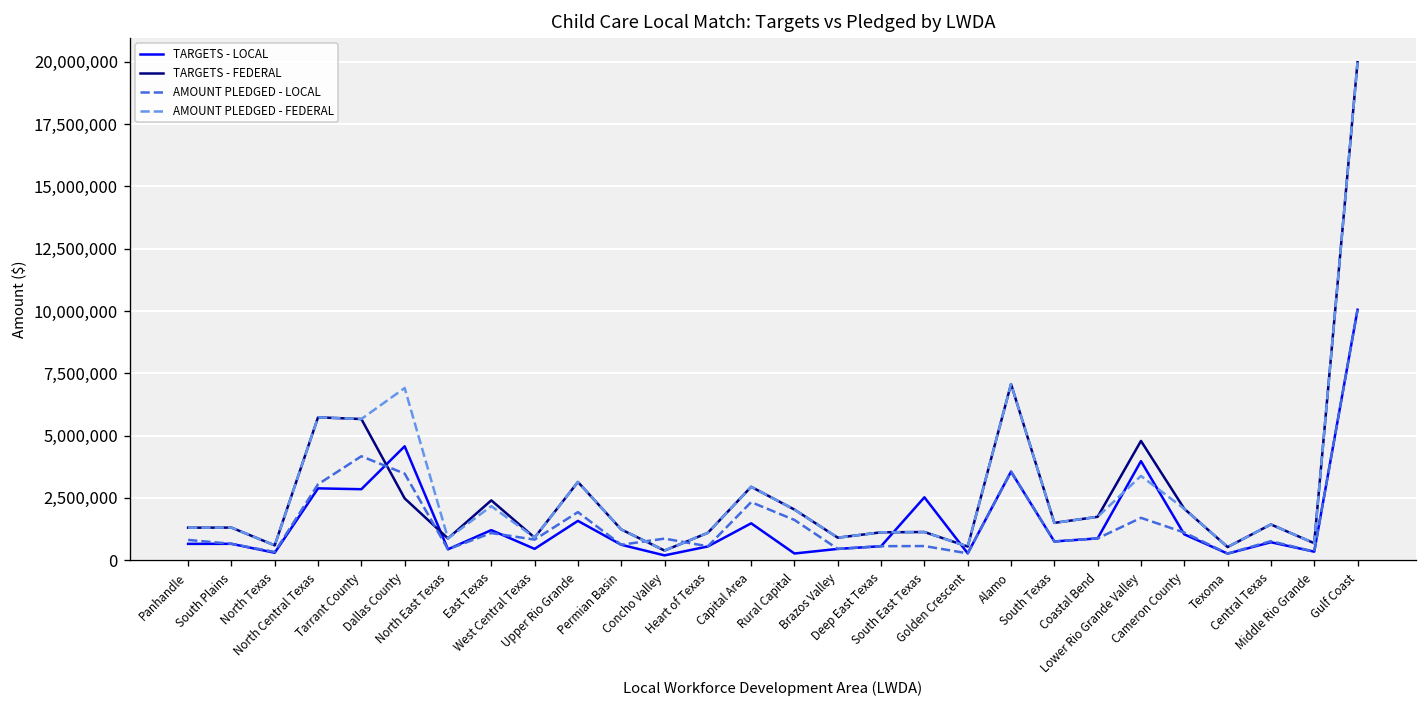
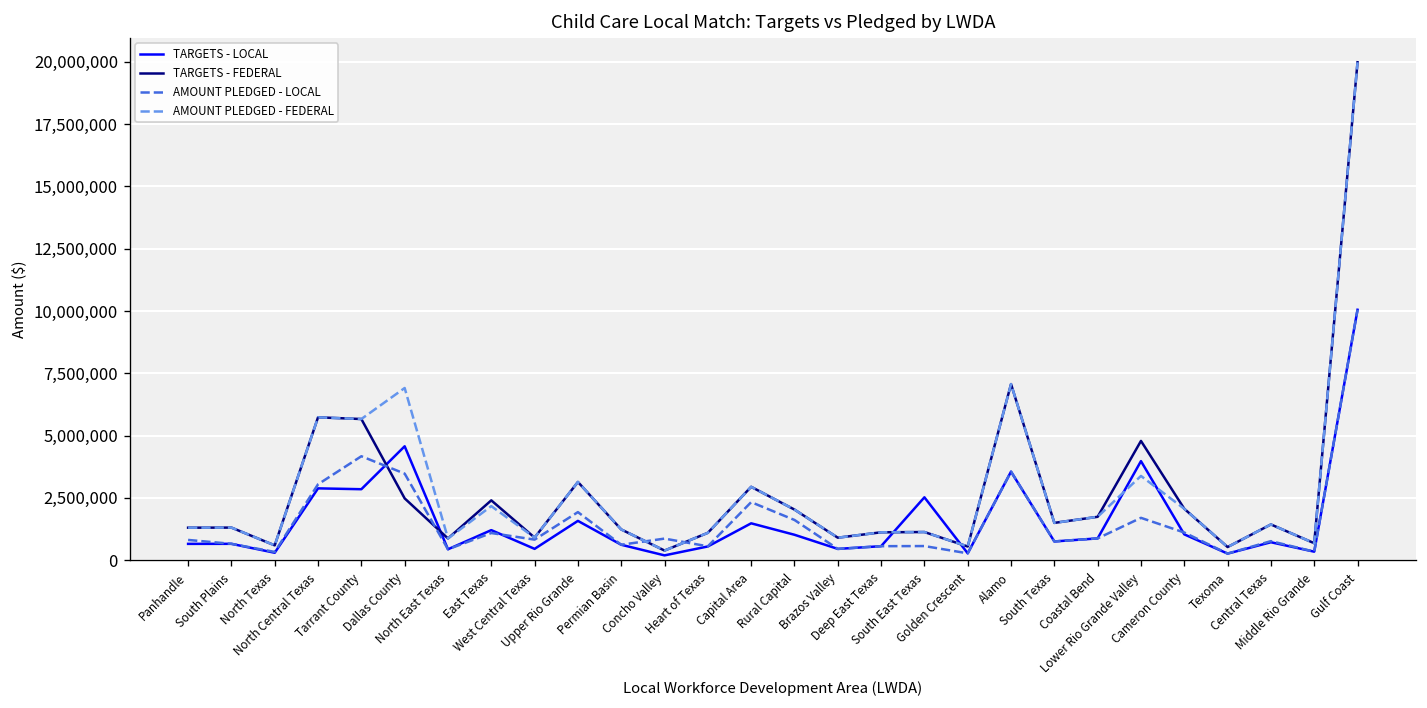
  {
    "TARGETS - LOCAL": {
      "Panhandle": "700,000",
      "North Central Texas": "2,900,000",
      "Tarrant County": "2,800,000",
      "Dallas County": "4,600,000",
      "West Central Texas": "500,000",
      "Upper Rio Grande": "1,600,000",
      "Concho Valley": "200,000",
      "Capital Area": "1,500,000",
-     "Rural Capital": "300,000",
+     "Rural Capital": "1,000,000",
      "South East Texas": "2,500,000",
      "Lower Rio Grande Valley": "4,000,000"
    },
    "TARGETS - FEDERAL": {
      "Dallas County": "2,500,000",
      "East Texas": "2,400,000",
      "Lower Rio Grande Valley": "4,800,000"
    }
  }
